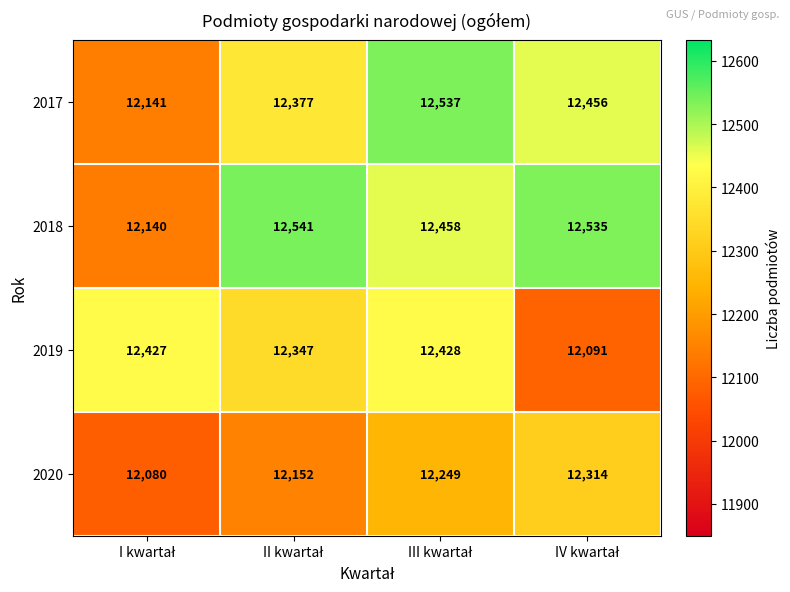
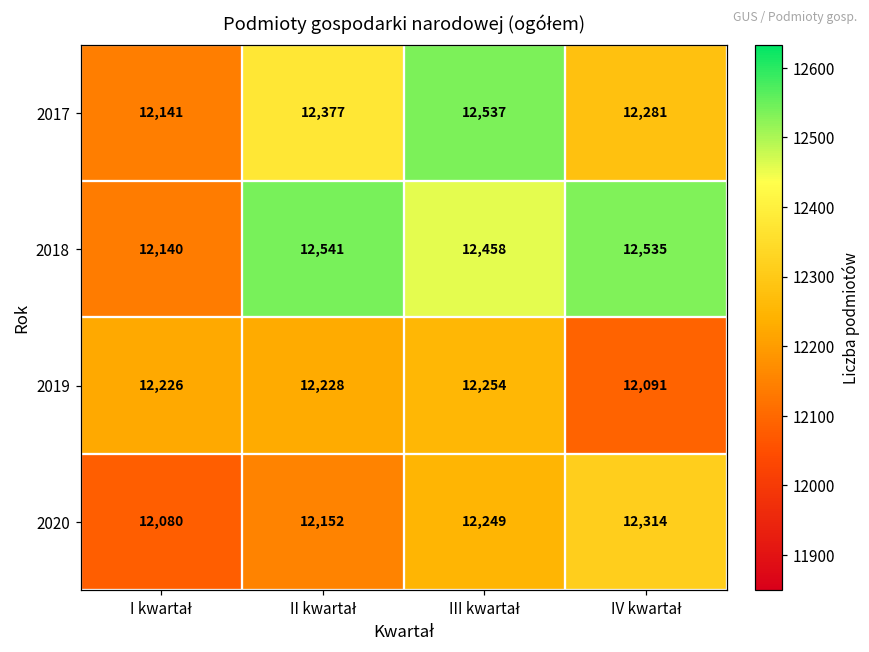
  {
    "2017": {
      "I kwartał": "12,141",
      "II kwartał": "12,377",
      "III kwartał": "12,537",
-     "IV kwartał": "12,456"
+     "IV kwartał": "12,281"
    },
    "2018": {
      "I kwartał": "12,140",
      "II kwartał": "12,541",
      "III kwartał": "12,458",
      "IV kwartał": "12,535"
    },
    "2019": {
-     "I kwartał": "12,427",
-     "II kwartał": "12,347",
-     "III kwartał": "12,428",
+     "I kwartał": "12,226",
+     "II kwartał": "12,228",
+     "III kwartał": "12,254",
      "IV kwartał": "12,091"
    },
    "2020": {
      "I kwartał": "12,080",
      "II kwartał": "12,152",
      "III kwartał": "12,249",
      "IV kwartał": "12,314"
    }
  }
